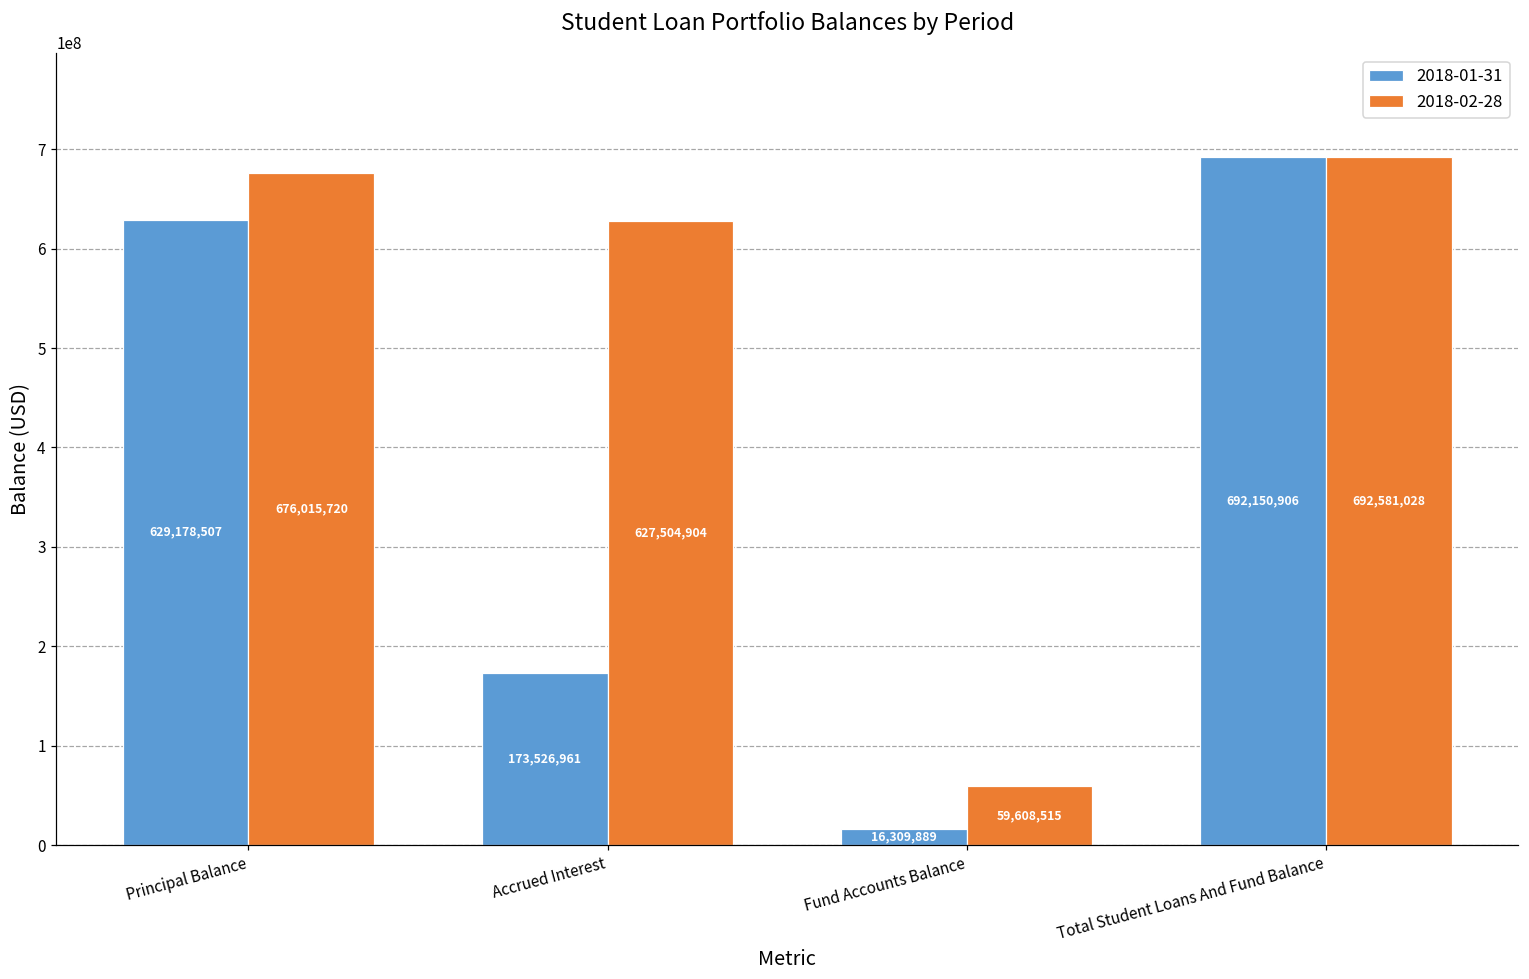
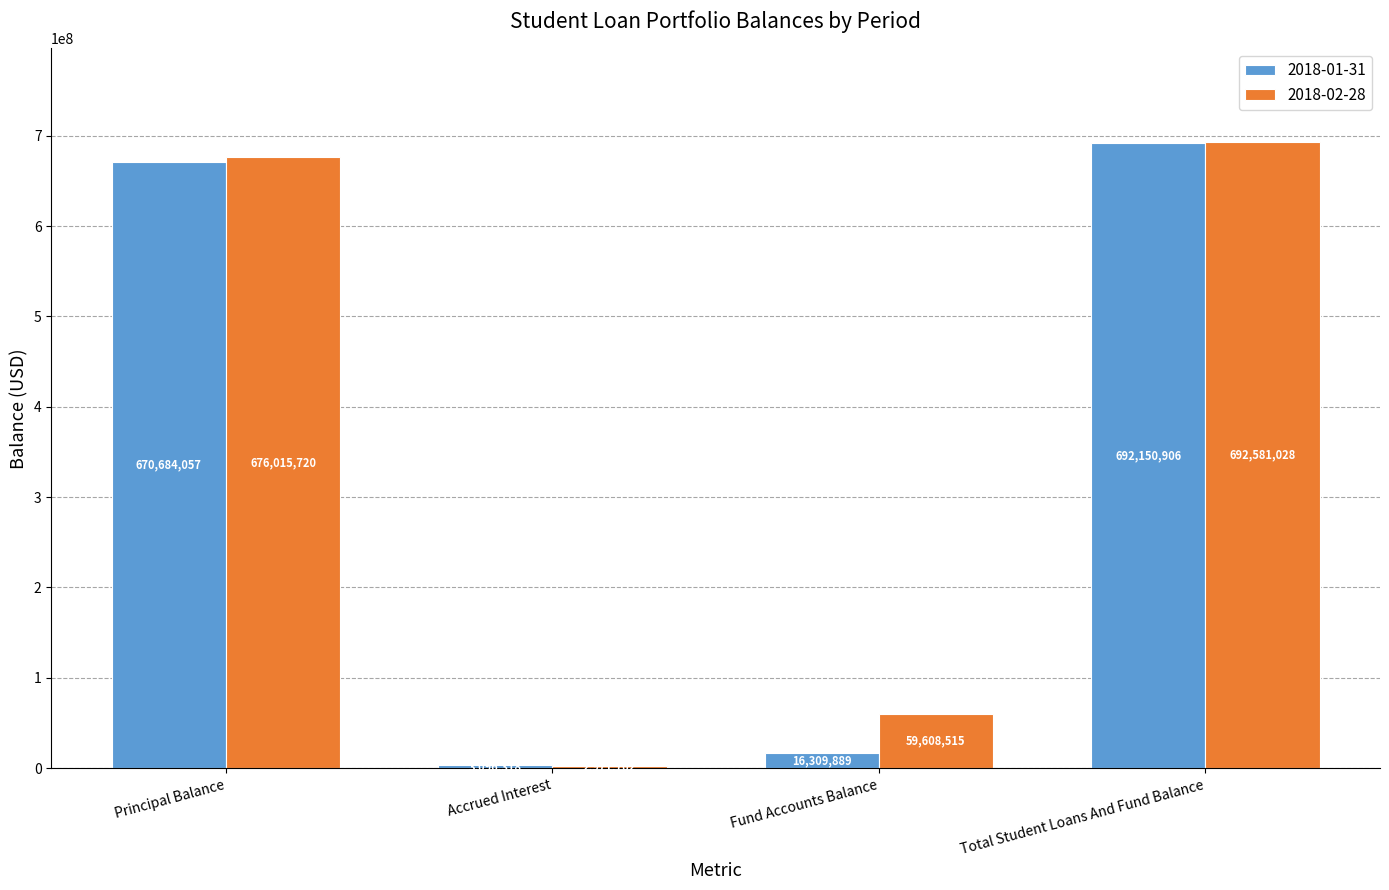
  {
    "2018-01-31": {
-     "Principal Balance": "629,178,507",
-     "Accrued Interest": "170000000",
+     "Principal Balance": "670,684,057",
+     "Accrued Interest": "0",
      "Fund Accounts Balance": "16,309,889",
      "Total Student Loans And Fund Balance": "692,150,906"
    },
    "2018-02-28": {
-     "Accrued Interest": "630000000"
+     "Accrued Interest": "0"
    }
  }
